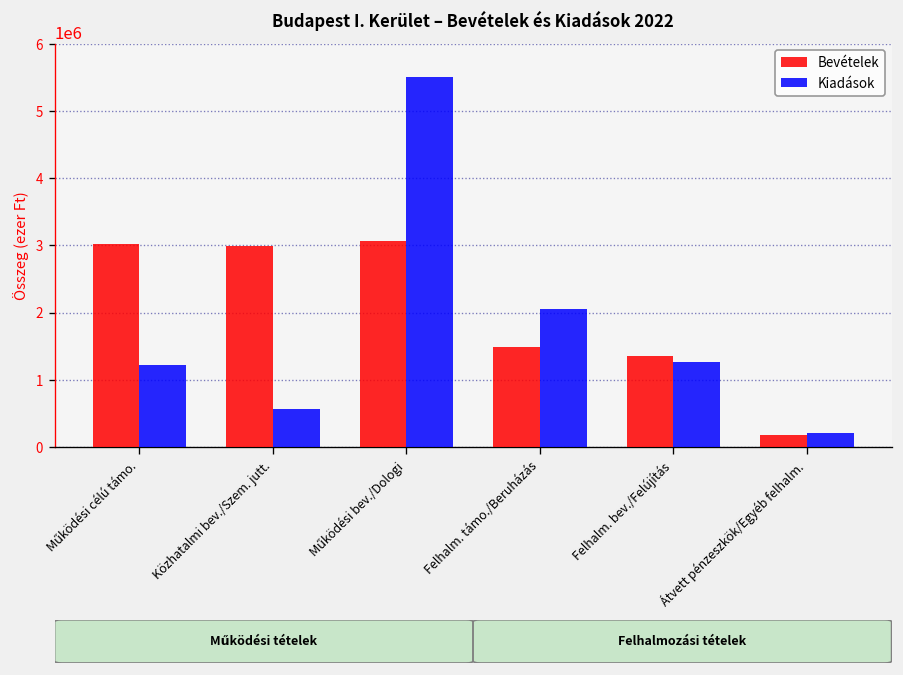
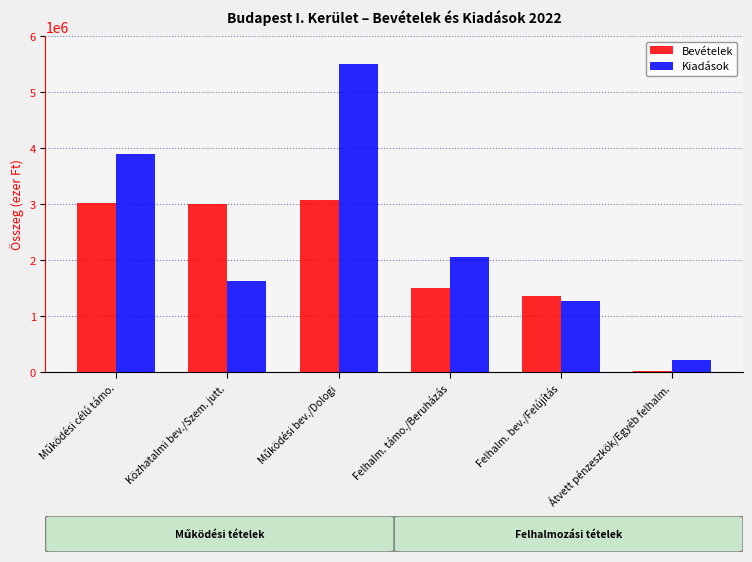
  {
    "Bevételek": {
      "Működési célú támo.": 3000000,
      "Közhatalmi bev./Szem. jutt.": 3000000,
      "Működési bev./Dologi": 3100000,
      "Felhalm. támo./Beruházás": 1500000,
      "Felhalm. bev./Felújítás": 1400000,
-     "Átvett pénzeszkök/Egyéb felhalm.": 200000
+     "Átvett pénzeszkök/Egyéb felhalm.": 0
    },
    "Kiadások": {
-     "Működési célú támo.": 1200000,
-     "Közhatalmi bev./Szem. jutt.": 600000,
+     "Működési célú támo.": 3900000,
+     "Közhatalmi bev./Szem. jutt.": 1600000,
      "Működési bev./Dologi": 5500000,
      "Felhalm. támo./Beruházás": 2100000,
      "Felhalm. bev./Felújítás": 1300000,
      "Átvett pénzeszkök/Egyéb felhalm.": 200000
    }
  }
